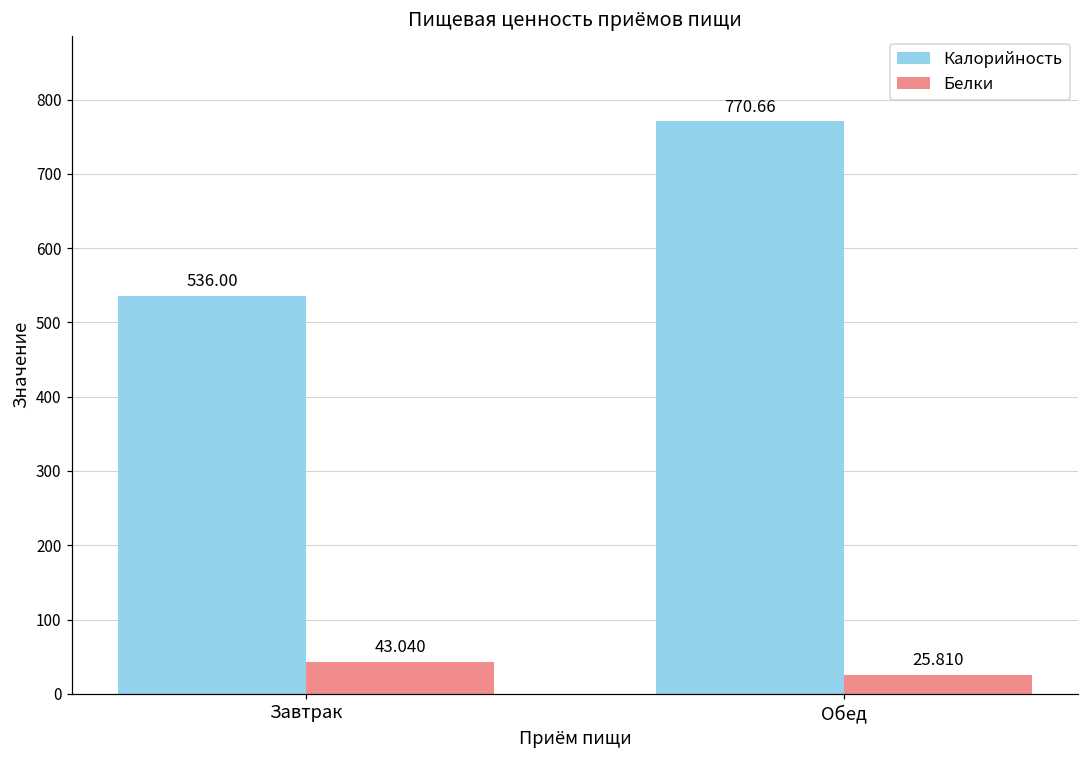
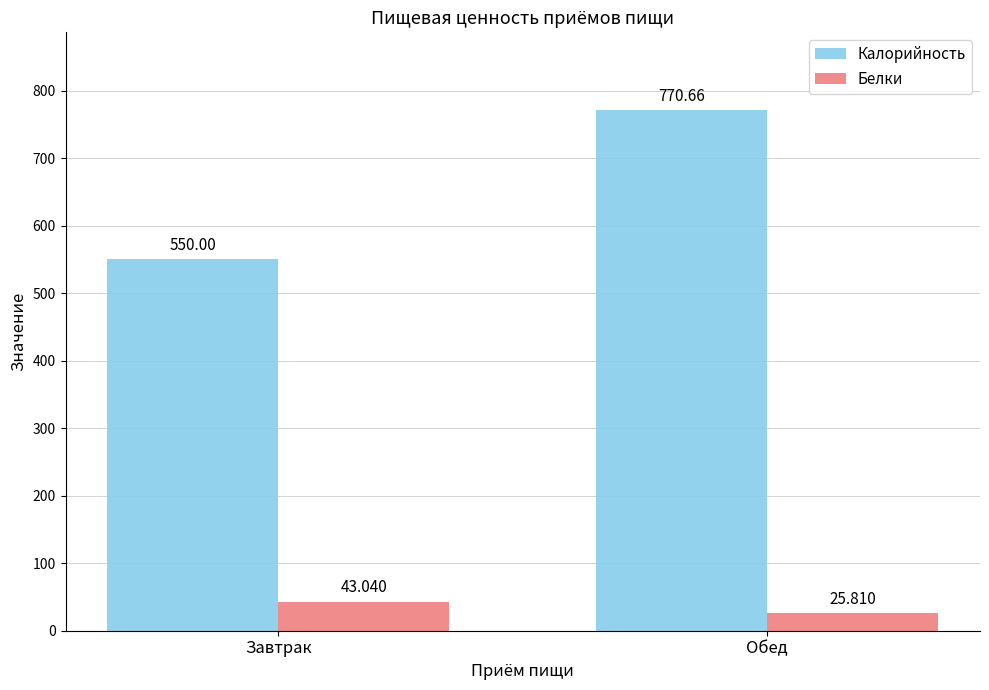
  {
    "Калорийность": {
-     "Завтрак": 536.00,
+     "Завтрак": 550.00,
      "Обед": 770.66
    },
    "Белки": {
      "Завтрак": 43.040,
      "Обед": 25.810
    }
  }
